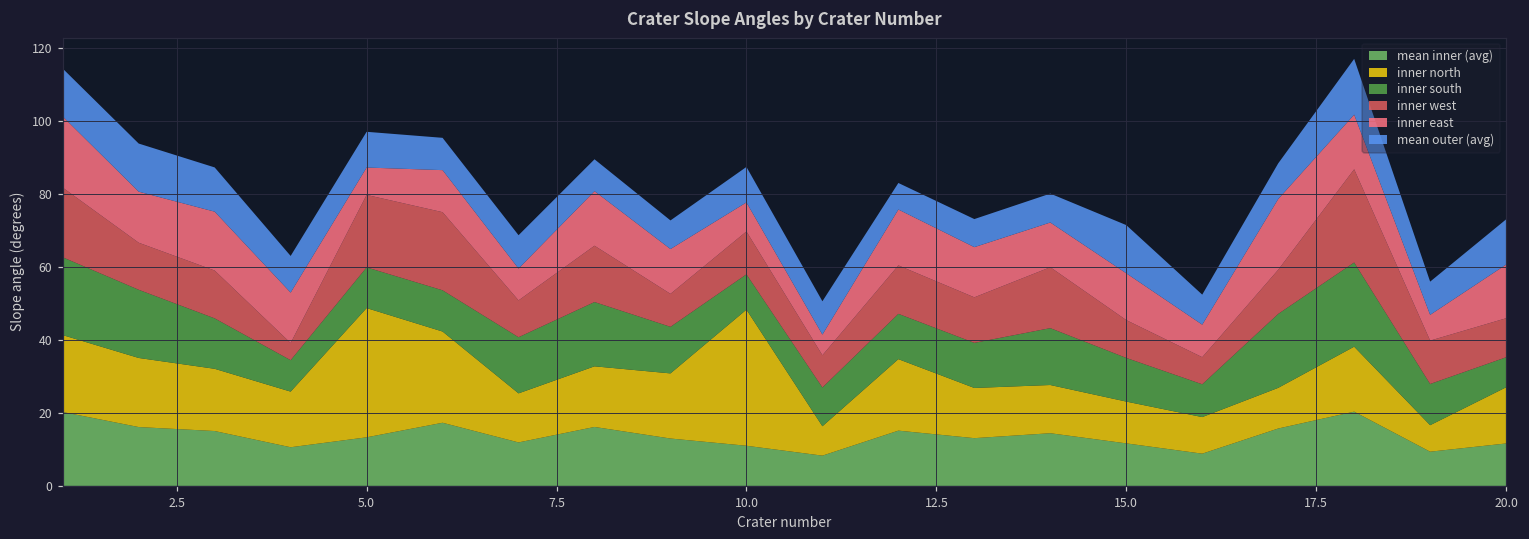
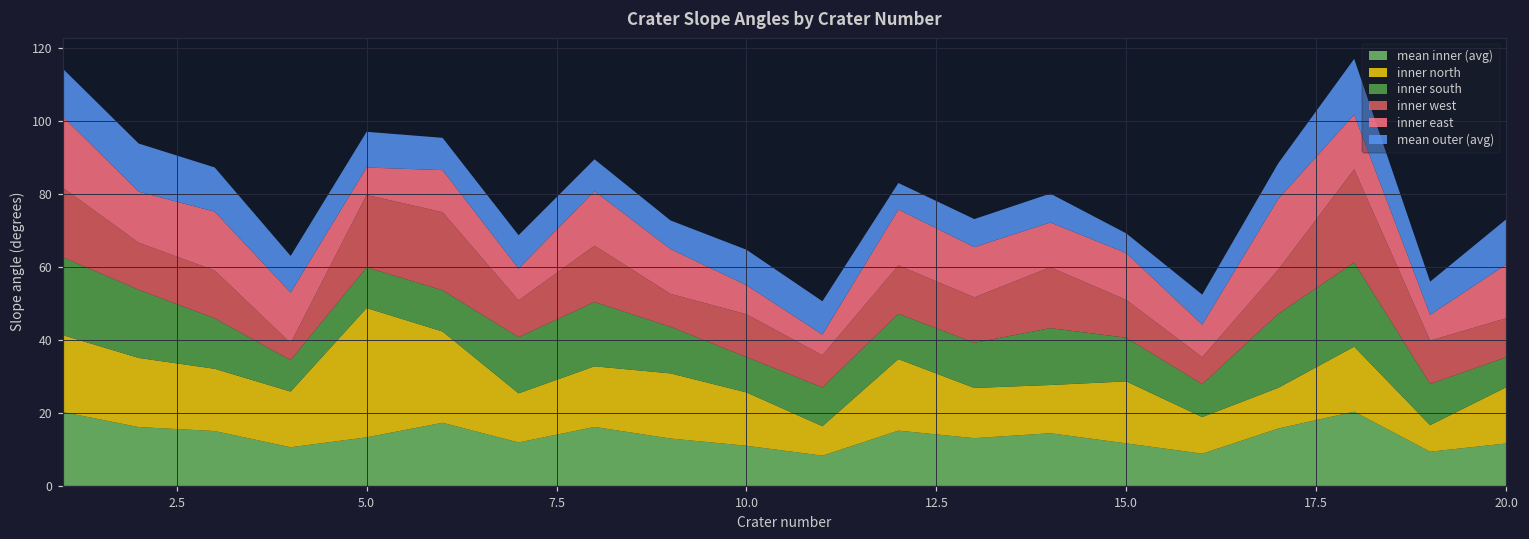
  {
    "inner north": {
      "5.0": 35,
-     "10.0": 37,
-     "15.0": 11,
+     "10.0": 15,
+     "15.0": 17,
      "20.0": 15
    },
    "mean outer (avg)": {
      "5.0": 10,
      "10.0": 10,
-     "15.0": 13,
+     "15.0": 5,
      "20.0": 12
    }
  }
